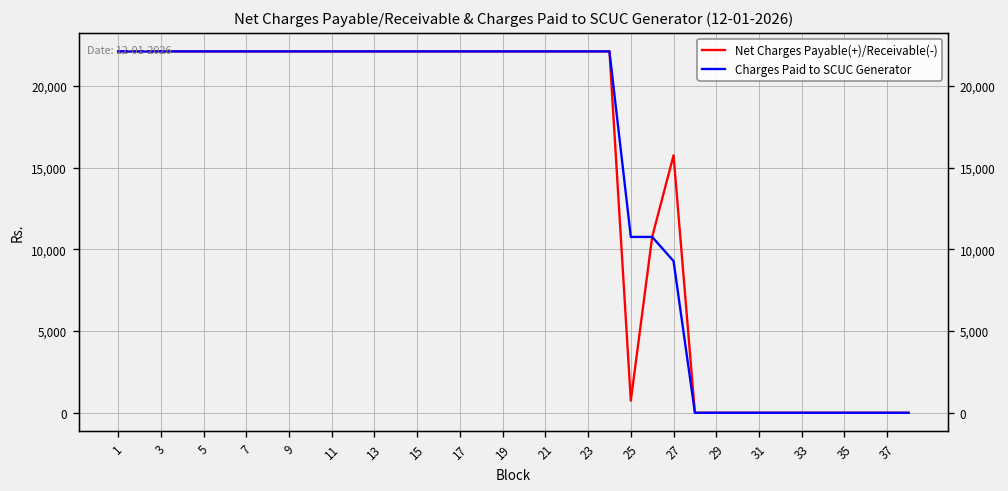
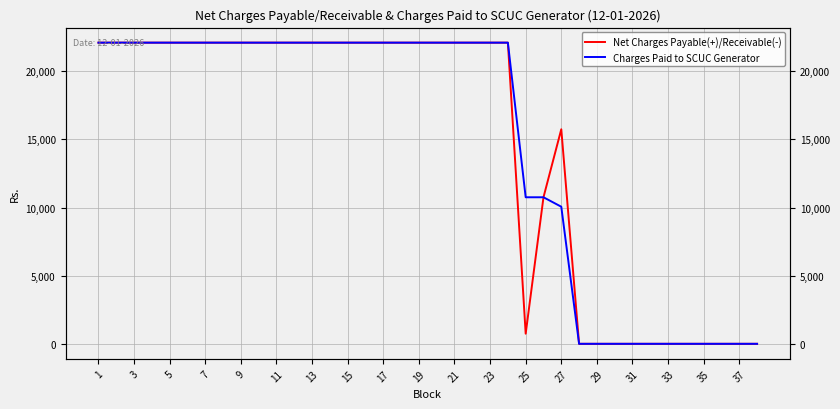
  {
    "Net Charges Payable(+)/Receivable(-)": {
      "25": "700",
      "27": "15,700"
    },
    "Charges Paid to SCUC Generator": {
      "25": "10,800",
-     "27": "9,300"
+     "27": "10,100"
    }
  }
